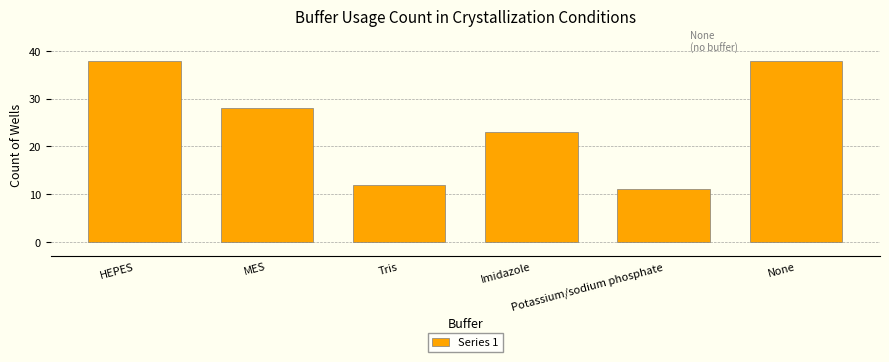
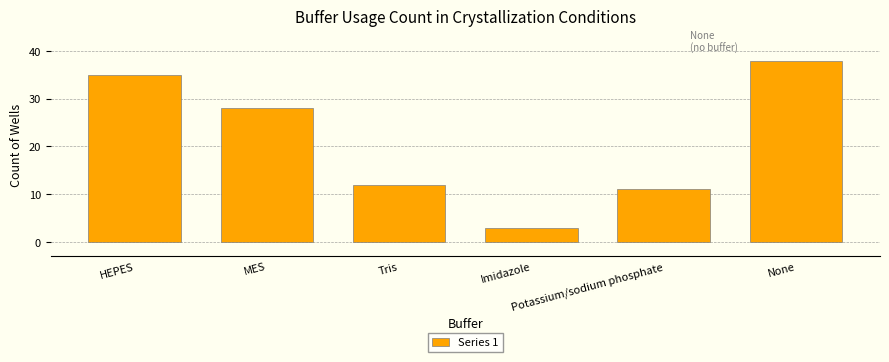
  {
-   "HEPES": 38,
+   "HEPES": 35,
    "MES": 28,
    "Tris": 12,
-   "Imidazole": 23,
+   "Imidazole": 3,
    "Potassium/sodium phosphate": 11,
    "None": 38
  }
